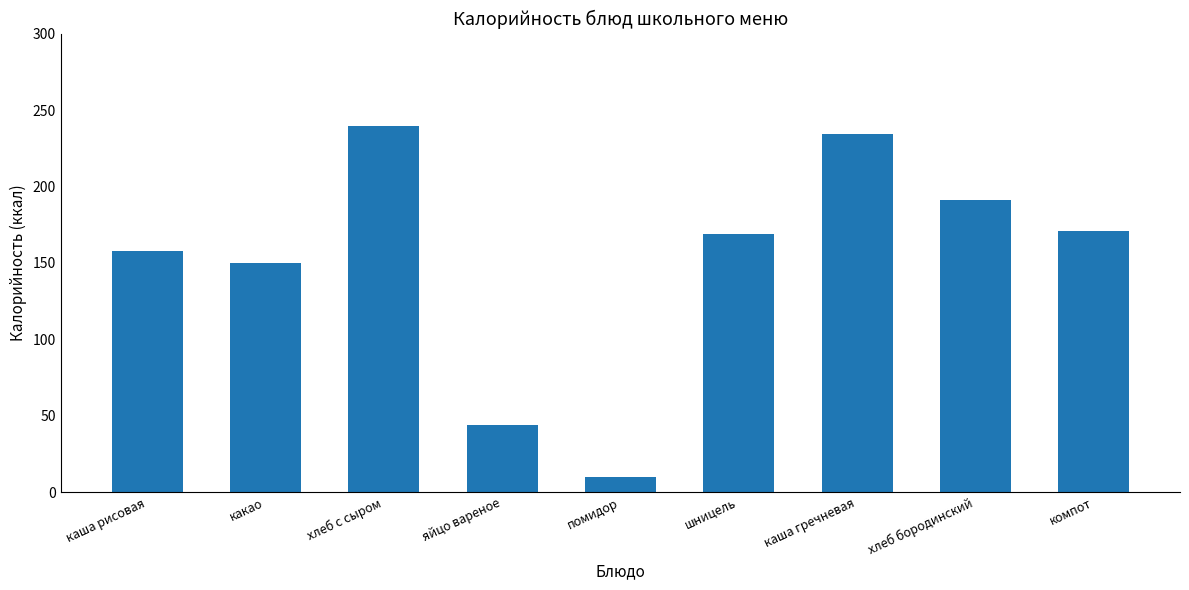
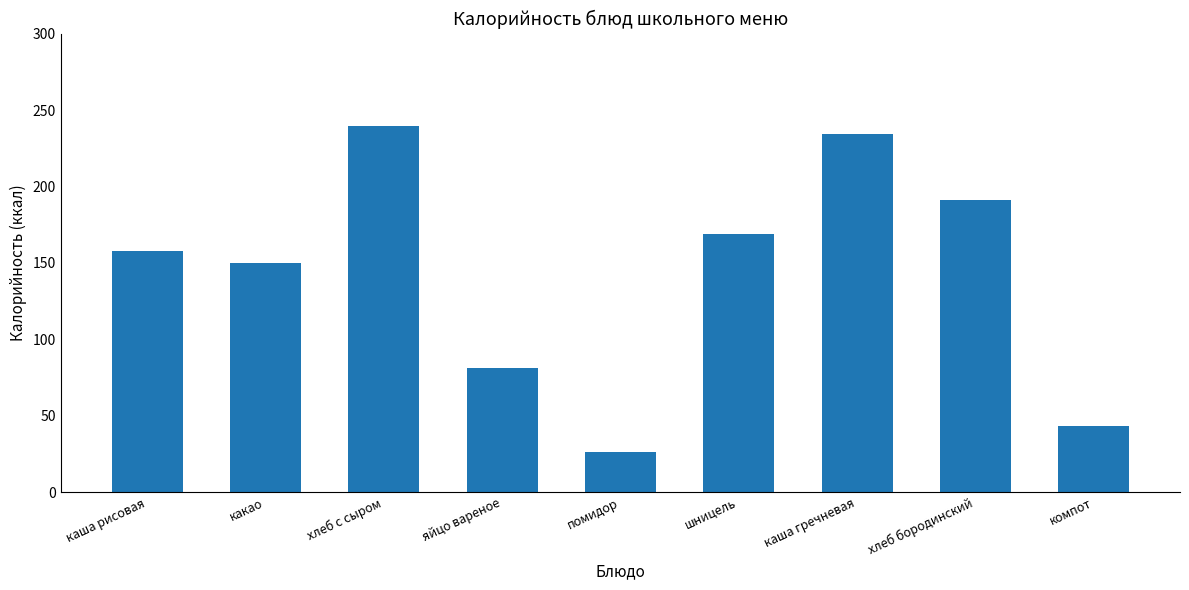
  {
    "каша рисовая": 158,
    "какао": 150,
    "хлеб с сыром": 240,
-   "яйцо вареное": 44,
-   "помидор": 10,
+   "яйцо вареное": 81,
+   "помидор": 26,
    "шницель": 169,
    "каша гречневая": 234,
    "хлеб бородинский": 191,
-   "компот": 171
+   "компот": 43
  }
